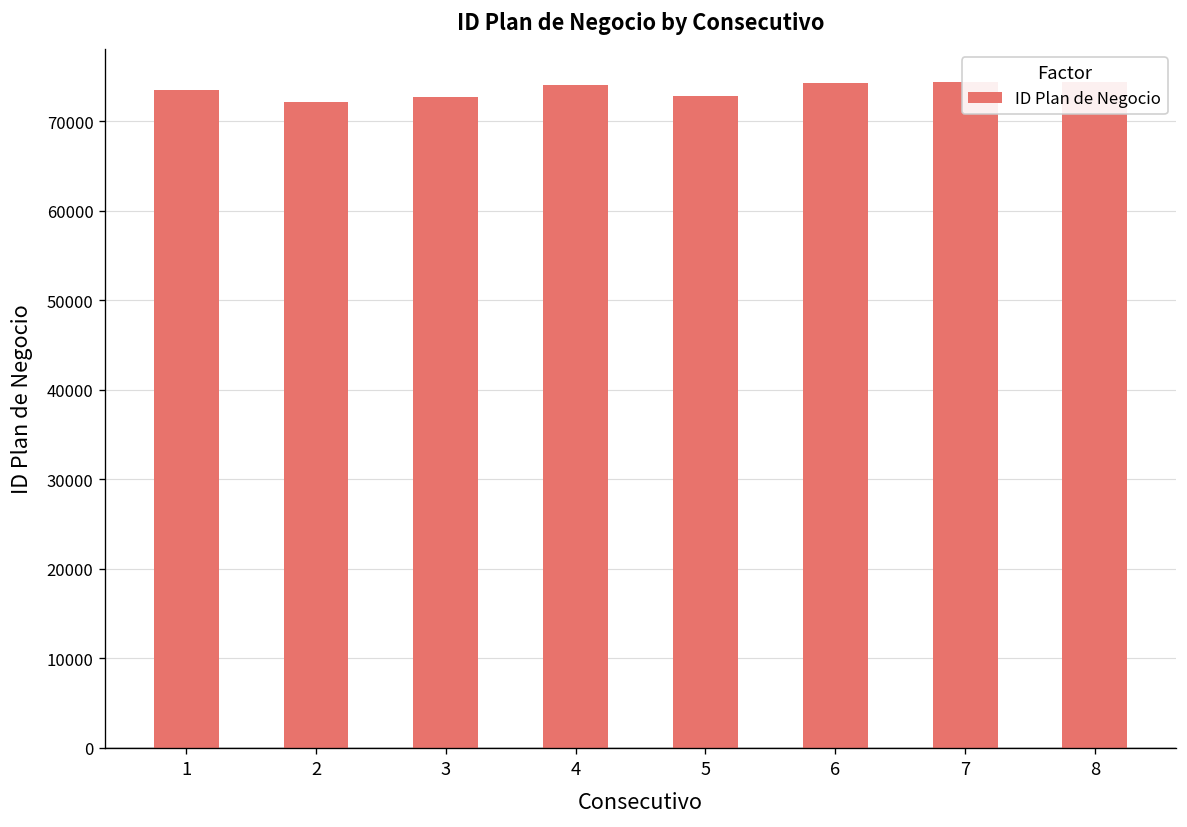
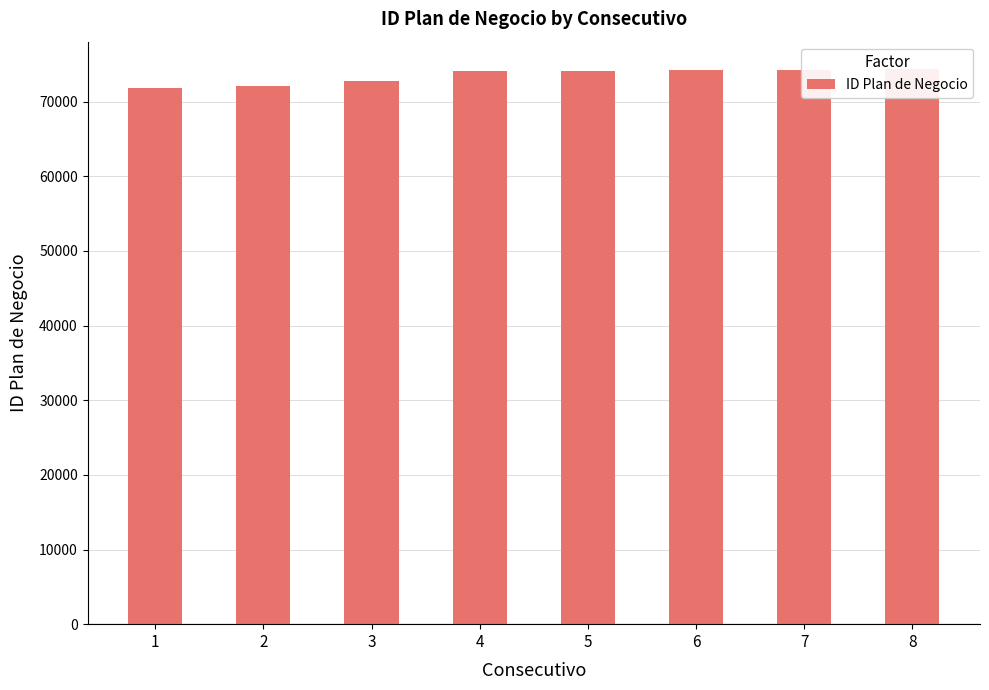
  {
-   "1": 73000,
+   "1": 72000,
    "2": 72000,
    "3": 73000,
    "4": 74000,
-   "5": 73000,
+   "5": 74000,
    "6": 74000
  }
